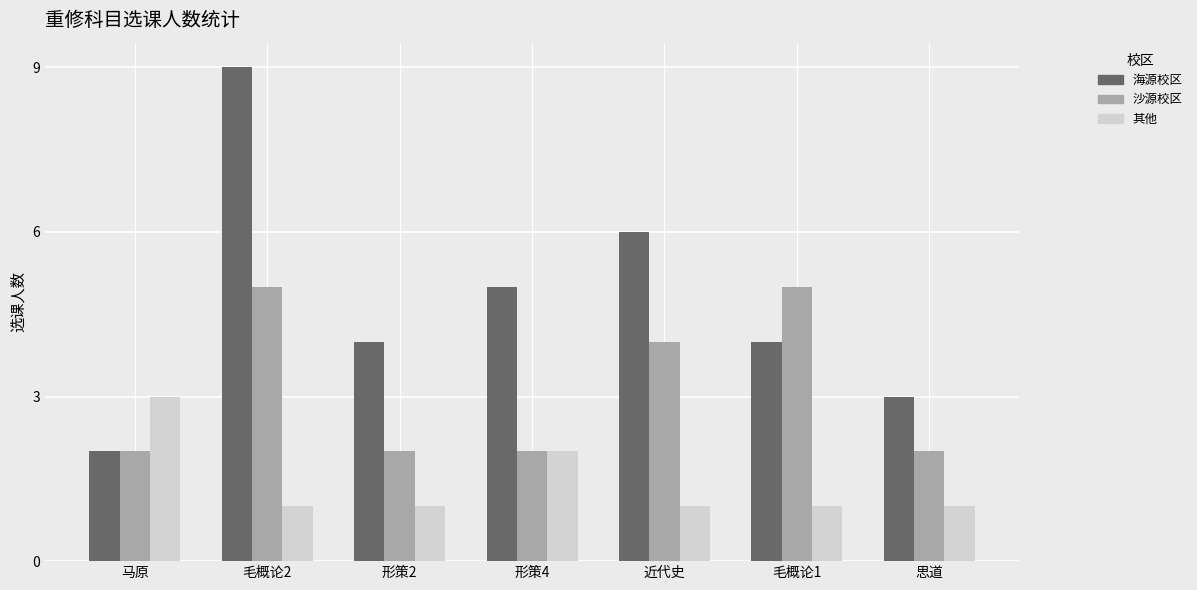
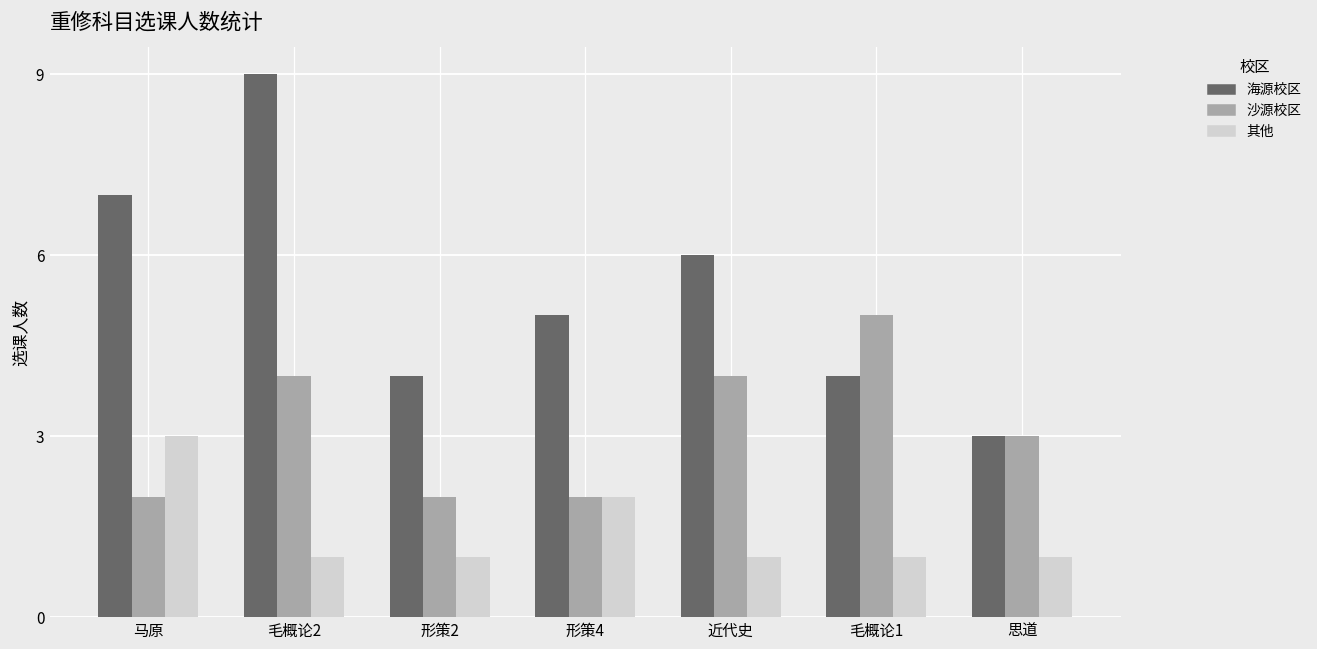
  {
    "海源校区": {
-     "马原": 2,
+     "马原": 7,
      "毛概论2": 9,
      "形策2": 4,
      "形策4": 5,
      "近代史": 6,
      "毛概论1": 4,
      "思道": 3
    },
    "沙源校区": {
      "马原": 2,
-     "毛概论2": 5,
+     "毛概论2": 4,
      "形策2": 2,
      "形策4": 2,
      "近代史": 4,
      "毛概论1": 5,
-     "思道": 2
+     "思道": 3
    },
    "其他": {
      "马原": 3,
      "毛概论2": 1,
      "形策2": 1,
      "形策4": 2,
      "近代史": 1,
      "毛概论1": 1,
      "思道": 1
    }
  }
